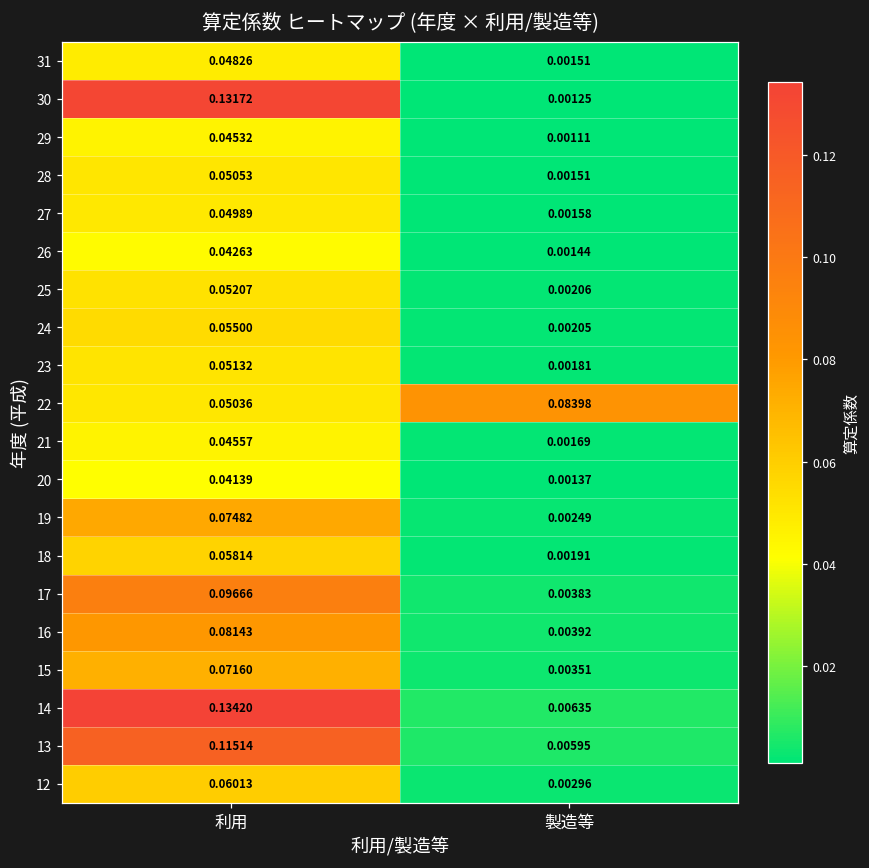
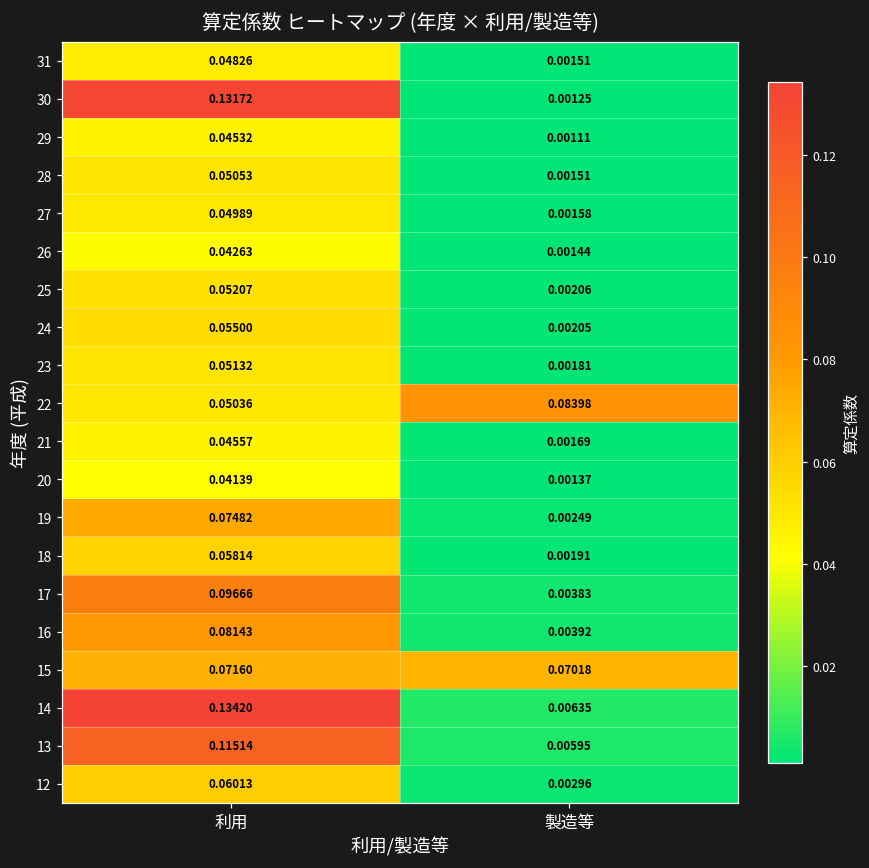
  {
    "31": {
      "利用": 0.04826,
      "製造等": 0.00151
    },
    "30": {
      "利用": 0.13172,
      "製造等": 0.00125
    },
    "29": {
      "利用": 0.04532,
      "製造等": 0.00111
    },
    "28": {
      "利用": 0.05053,
      "製造等": 0.00151
    },
    "27": {
      "利用": 0.04989,
      "製造等": 0.00158
    },
    "26": {
      "利用": 0.04263,
      "製造等": 0.00144
    },
    "25": {
      "利用": 0.05207,
      "製造等": 0.00206
    },
    "24": {
      "利用": 0.05500,
      "製造等": 0.00205
    },
    "23": {
      "利用": 0.05132,
      "製造等": 0.00181
    },
    "22": {
      "利用": 0.05036,
      "製造等": 0.08398
    },
    "21": {
      "利用": 0.04557,
      "製造等": 0.00169
    },
    "20": {
      "利用": 0.04139,
      "製造等": 0.00137
    },
    "19": {
      "利用": 0.07482,
      "製造等": 0.00249
    },
    "18": {
      "利用": 0.05814,
      "製造等": 0.00191
    },
    "17": {
      "利用": 0.09666,
      "製造等": 0.00383
    },
    "16": {
      "利用": 0.08143,
      "製造等": 0.00392
    },
    "15": {
      "利用": 0.07160,
-     "製造等": 0.00351
+     "製造等": 0.07018
    },
    "14": {
      "利用": 0.13420,
      "製造等": 0.00635
    },
    "13": {
      "利用": 0.11514,
      "製造等": 0.00595
    },
    "12": {
      "利用": 0.06013,
      "製造等": 0.00296
    }
  }
